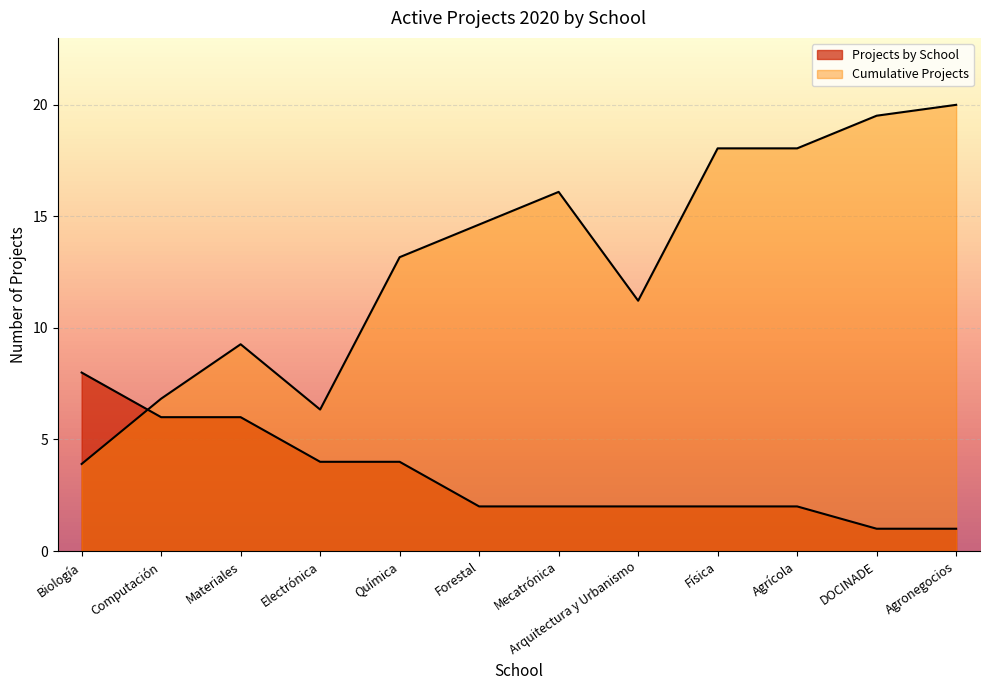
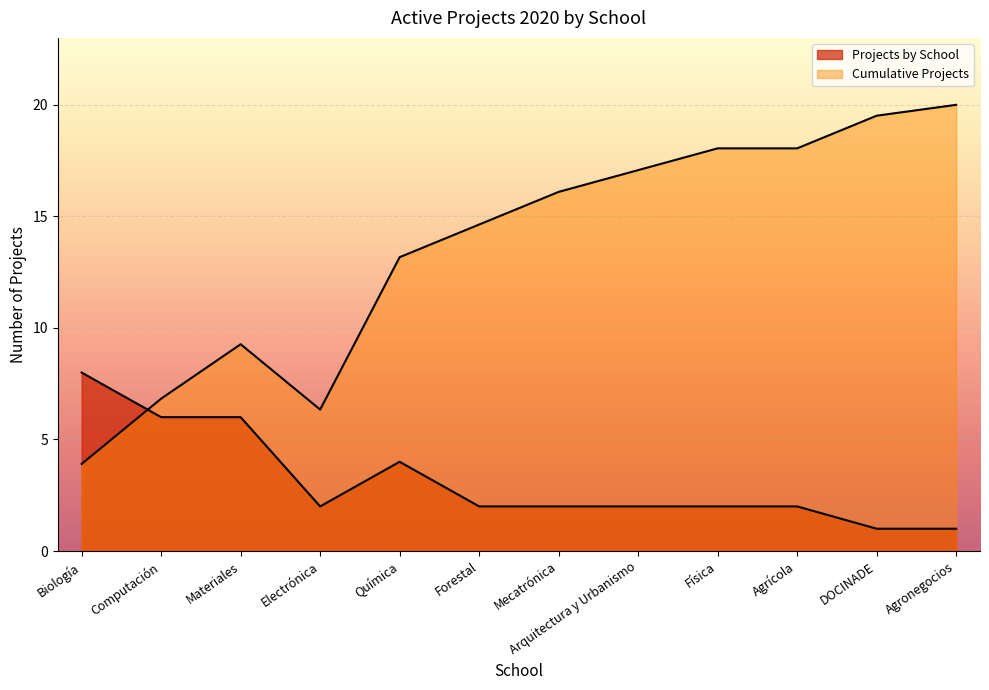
  {
    "Projects by School": {
      "Biología": 8,
      "Computación": 6,
      "Materiales": 6,
-     "Electrónica": 4,
+     "Electrónica": 2,
      "Química": 4,
      "Forestal": 2,
      "Mecatrónica": 2,
      "Arquitectura y Urbanismo": 2,
      "Física": 2,
      "Agrícola": 2,
      "DOCINADE": 1,
      "Agronegocios": 1
    },
    "Cumulative Projects": {
      "Biología": 3.9,
      "Computación": 6.8,
      "Materiales": 9.3,
      "Electrónica": 6.3,
      "Química": 13.2,
      "Forestal": 14.6,
      "Mecatrónica": 16.1,
-     "Arquitectura y Urbanismo": 11.2,
+     "Arquitectura y Urbanismo": 17.1,
      "Física": 18.0,
      "Agrícola": 18.0,
      "DOCINADE": 19.5,
      "Agronegocios": 20.0
    }
  }
